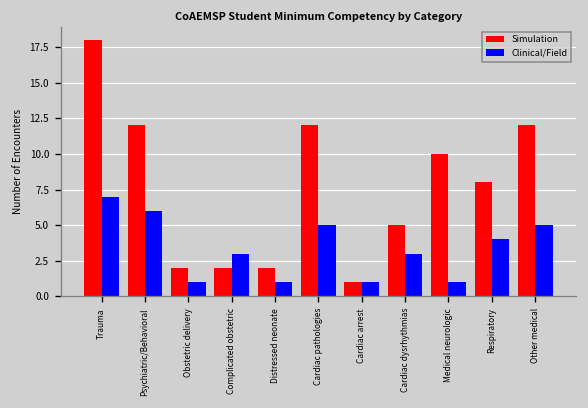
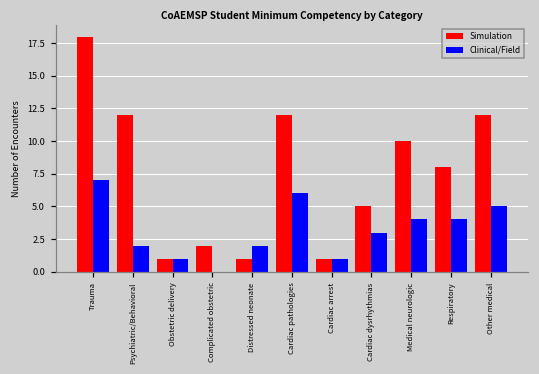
  {
    "Simulation": {
      "Trauma": 18,
      "Psychiatric/Behavioral": 12,
-     "Obstetric delivery": 2,
+     "Obstetric delivery": 1,
      "Complicated obstetric": 2,
-     "Distressed neonate": 2,
+     "Distressed neonate": 1,
      "Cardiac pathologies": 12,
      "Cardiac arrest": 1,
      "Cardiac dysrhythmias": 5,
      "Medical neurologic": 10,
      "Respiratory": 8,
      "Other medical": 12
    },
    "Clinical/Field": {
      "Trauma": 7,
-     "Psychiatric/Behavioral": 6,
+     "Psychiatric/Behavioral": 2,
      "Obstetric delivery": 1,
-     "Complicated obstetric": 3,
-     "Distressed neonate": 1,
-     "Cardiac pathologies": 5,
+     "Complicated obstetric": 0,
+     "Distressed neonate": 2,
+     "Cardiac pathologies": 6,
      "Cardiac arrest": 1,
      "Cardiac dysrhythmias": 3,
-     "Medical neurologic": 1,
+     "Medical neurologic": 4,
      "Respiratory": 4,
      "Other medical": 5
    }
  }
